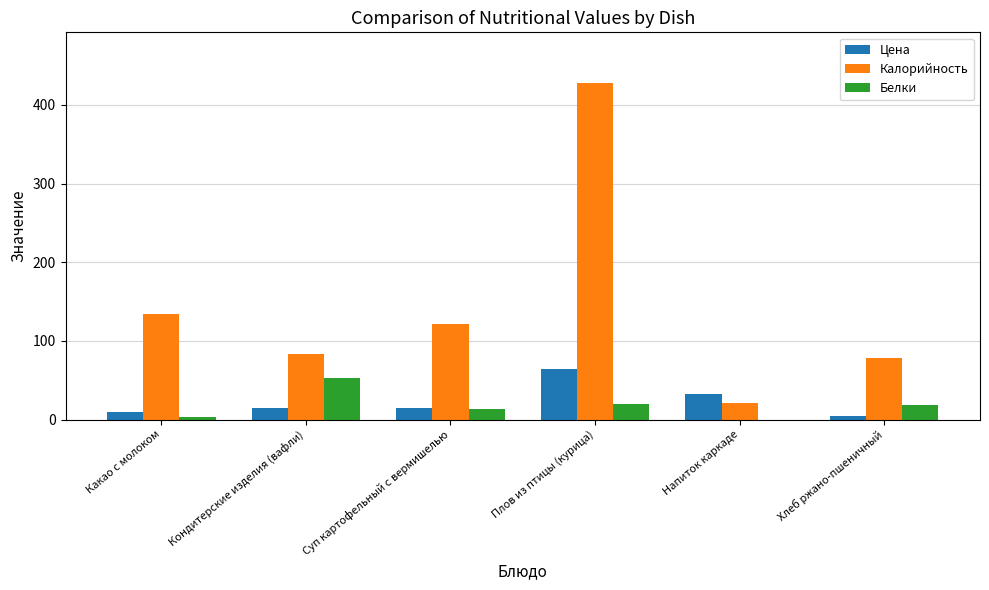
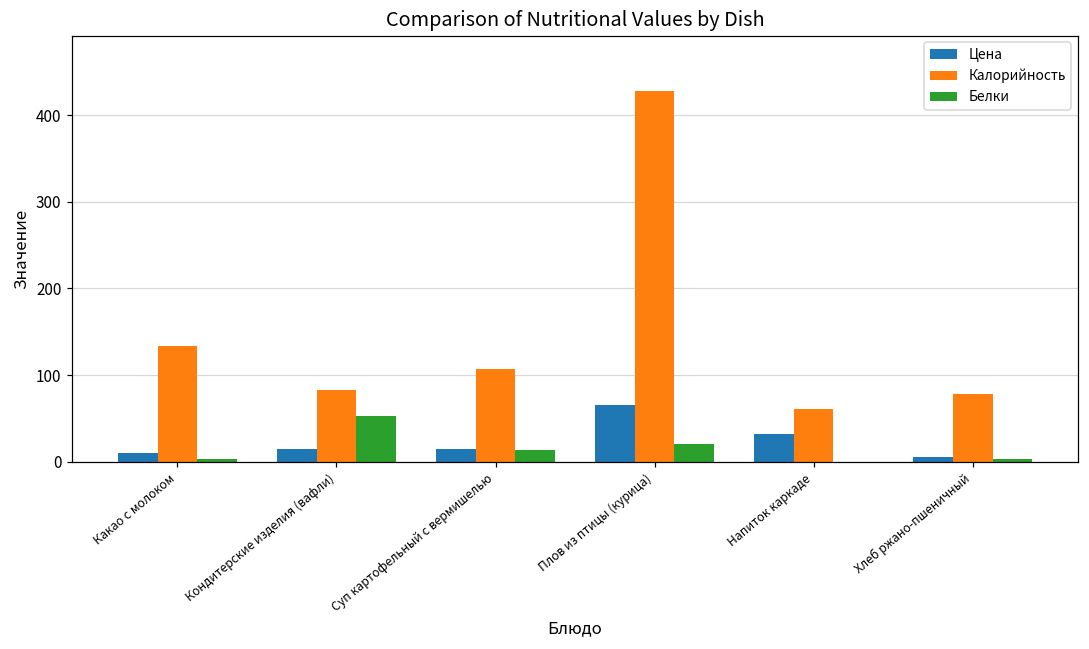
  {
    "Цена": {
      "Какао с молоком": 10,
      "Кондитерские изделия (вафли)": 20,
      "Суп картофельный с вермишелью": 20,
      "Плов из птицы (курица)": 70,
      "Напиток каркаде": 30,
      "Хлеб ржано-пшеничный": 10
    },
    "Калорийность": {
      "Какао с молоком": 130,
      "Кондитерские изделия (вафли)": 80,
-     "Суп картофельный с вермишелью": 120,
+     "Суп картофельный с вермишелью": 110,
      "Плов из птицы (курица)": 430,
-     "Напиток каркаде": 20,
+     "Напиток каркаде": 60,
      "Хлеб ржано-пшеничный": 80
    },
    "Белки": {
      "Кондитерские изделия (вафли)": 50,
      "Суп картофельный с вермишелью": 10,
      "Плов из птицы (курица)": 20,
      "Напиток каркаде": 0,
-     "Хлеб ржано-пшеничный": 20
+     "Хлеб ржано-пшеничный": 0
    }
  }
